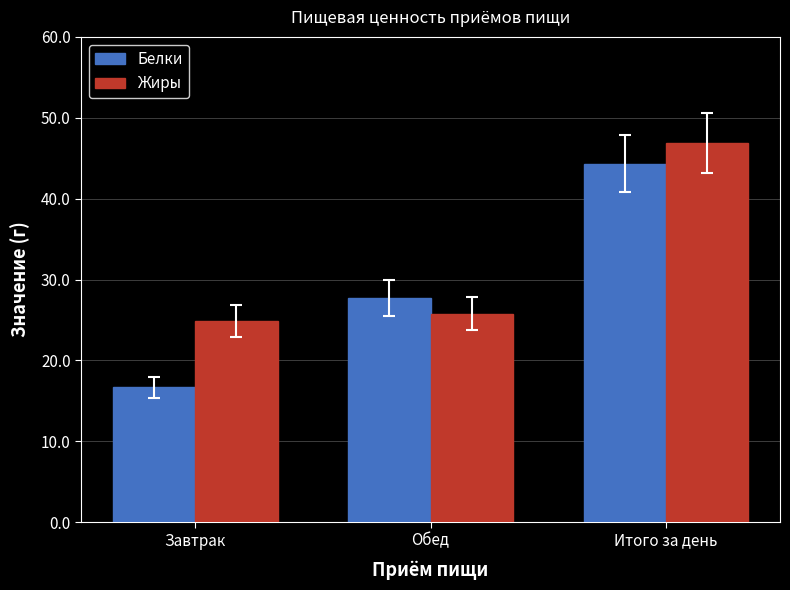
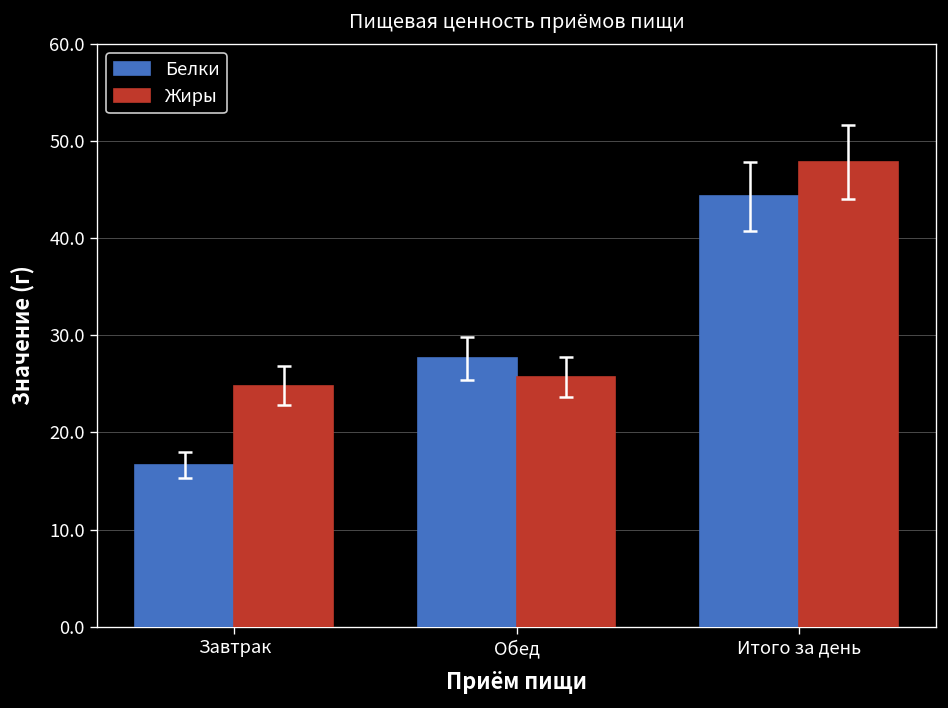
  {
    "Жиры": {
      "Завтрак": 25,
      "Обед": 26,
-     "Итого за день": 47
+     "Итого за день": 48
    }
  }
